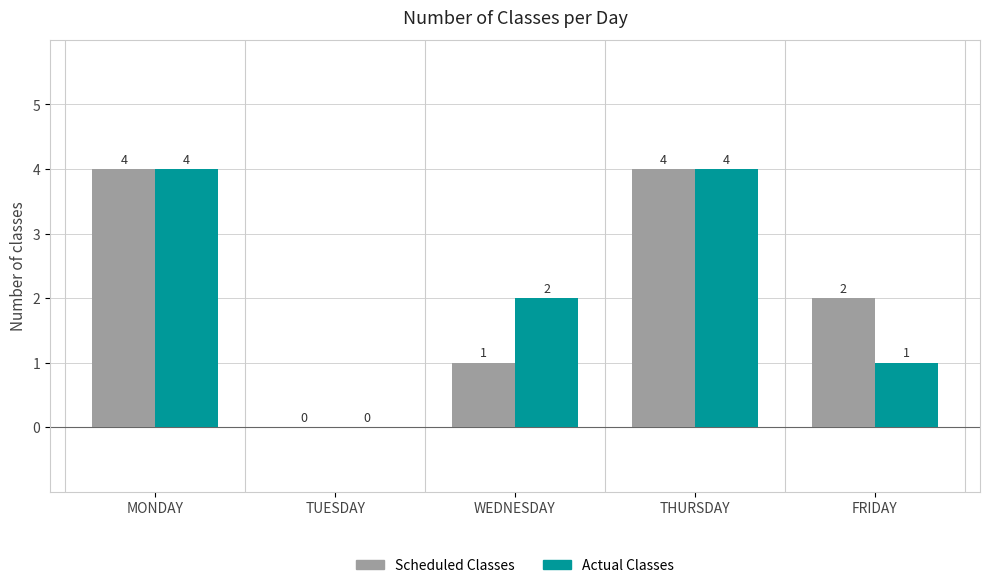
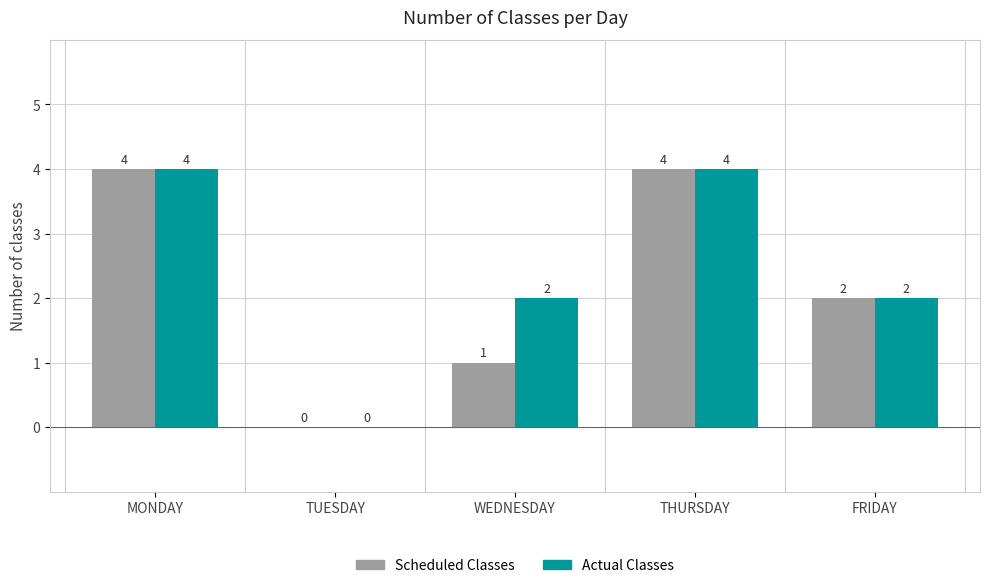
  {
    "Scheduled Classes": {
      "MONDAY": 4,
      "TUESDAY": 0,
      "WEDNESDAY": 1,
      "THURSDAY": 4,
      "FRIDAY": 2
    },
    "Actual Classes": {
      "MONDAY": 4,
      "TUESDAY": 0,
      "WEDNESDAY": 2,
      "THURSDAY": 4,
-     "FRIDAY": 1
+     "FRIDAY": 2
    }
  }
